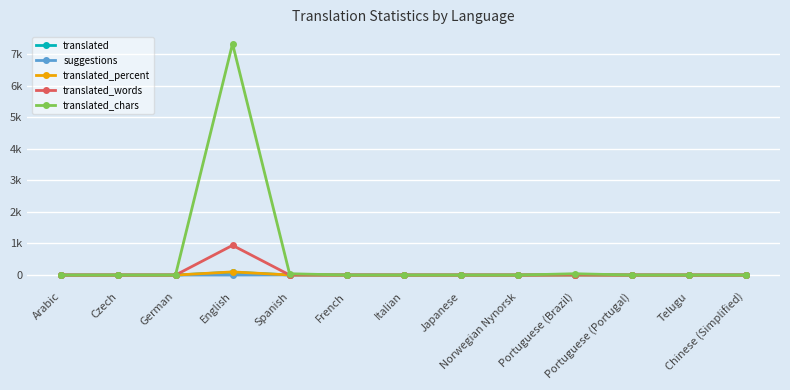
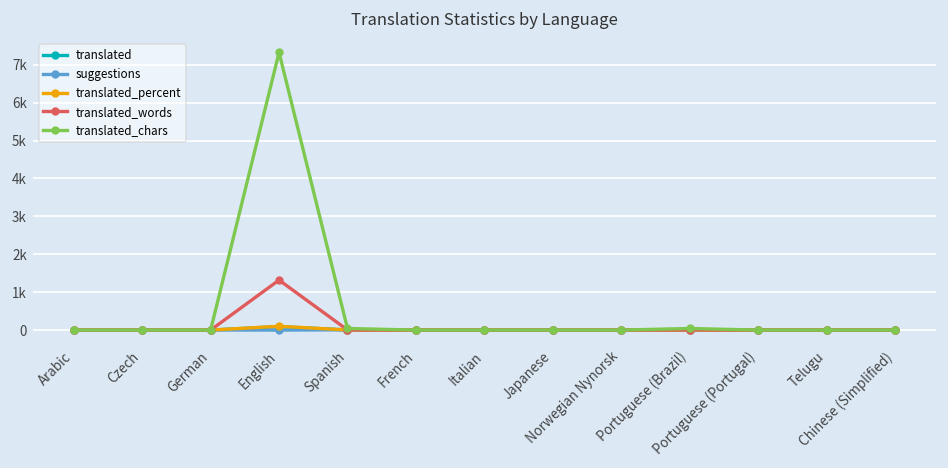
  {
    "translated_percent": {
      "English": 100
    },
    "suggestions": {
      "English": 0
    },
    "translated_words": {
-     "English": 900
+     "English": 1300
    },
    "translated_chars": {
      "English": 7300
    }
  }
